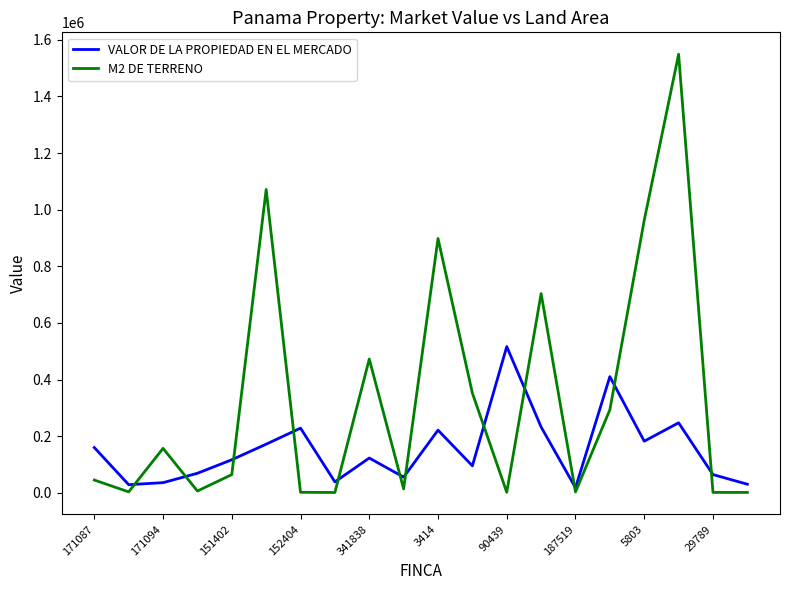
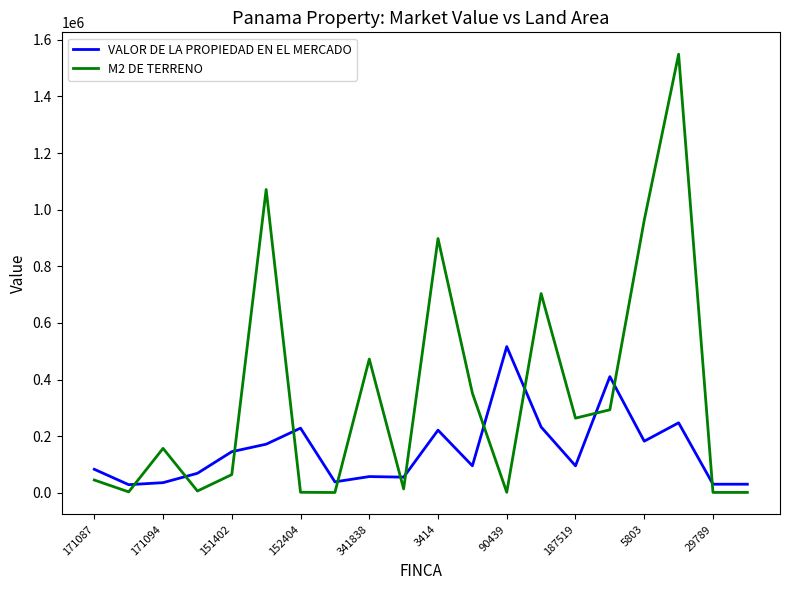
  {
    "VALOR DE LA PROPIEDAD EN EL MERCADO": {
-     "171087": 160000,
+     "171087": 80000,
      "171094": 40000,
-     "151402": 120000,
+     "151402": 140000,
      "152404": 230000,
-     "341838": 120000,
+     "341838": 60000,
      "3414": 220000,
      "90439": 520000,
-     "187519": 20000,
+     "187519": 100000,
      "5803": 180000,
-     "29789": 60000
+     "29789": 30000
    },
    "M2 DE TERRENO": {
      "171087": 40000,
      "171094": 160000,
      "151402": 60000,
      "152404": 0,
      "341838": 470000,
      "3414": 900000,
      "90439": 0,
-     "187519": 0,
+     "187519": 260000,
      "5803": 960000,
      "29789": 0
    }
  }
